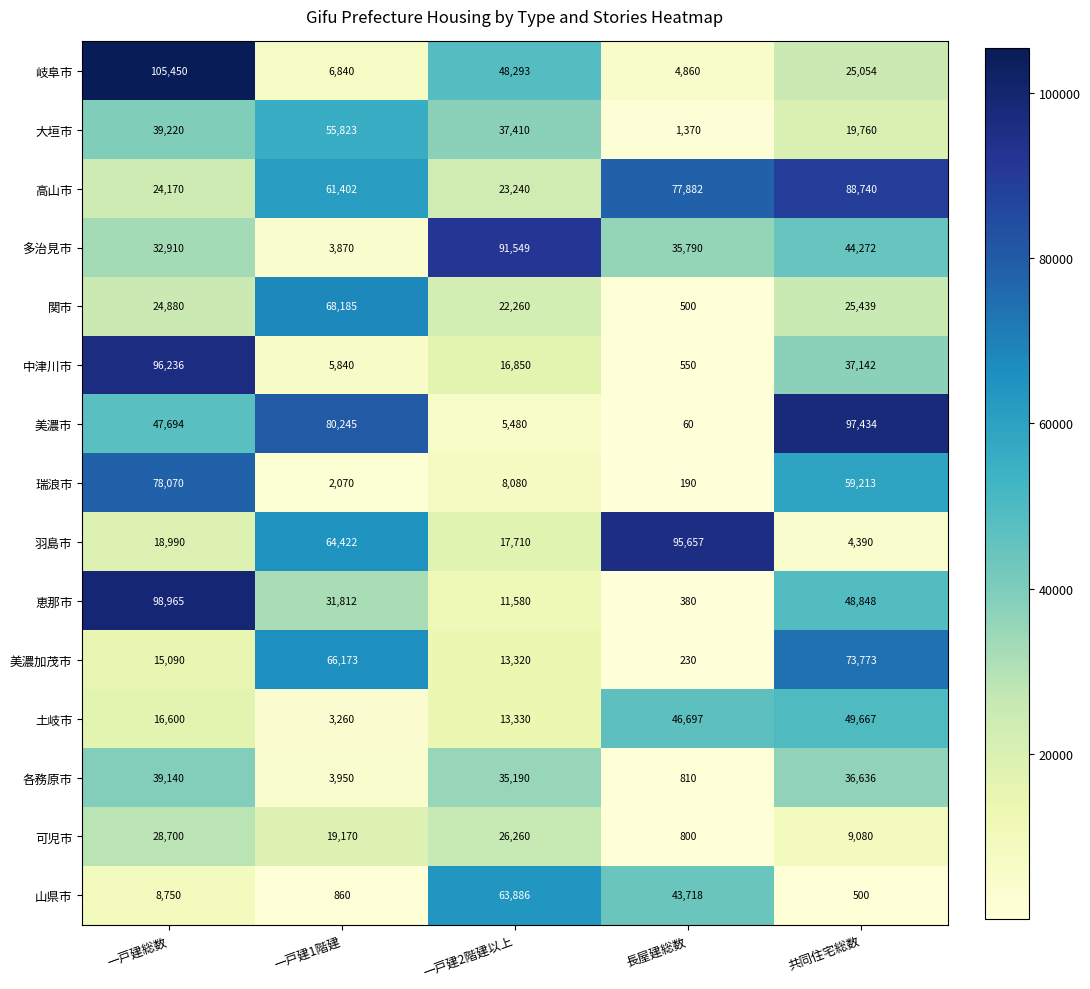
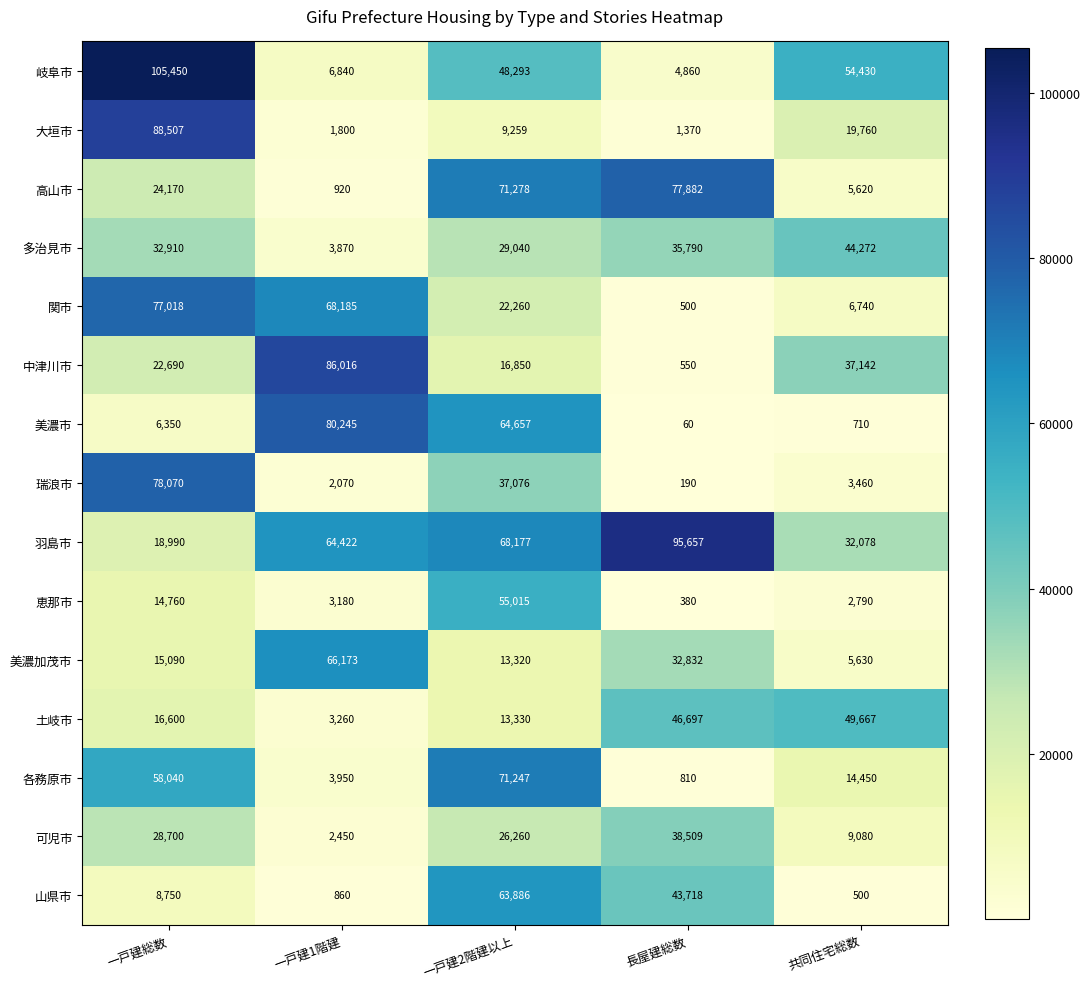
  {
    "岐阜市": {
      "一戸建総数": "105,450",
      "一戸建1階建": "6,840",
      "一戸建2階建以上": "48,293",
      "長屋建総数": "4,860",
-     "共同住宅総数": "25,054"
+     "共同住宅総数": "54,430"
    },
    "大垣市": {
-     "一戸建総数": "39,220",
-     "一戸建1階建": "55,823",
-     "一戸建2階建以上": "37,410",
+     "一戸建総数": "88,507",
+     "一戸建1階建": "1,800",
+     "一戸建2階建以上": "9,259",
      "長屋建総数": "1,370",
      "共同住宅総数": "19,760"
    },
    "高山市": {
      "一戸建総数": "24,170",
-     "一戸建1階建": "61,402",
-     "一戸建2階建以上": "23,240",
+     "一戸建1階建": "920",
+     "一戸建2階建以上": "71,278",
      "長屋建総数": "77,882",
-     "共同住宅総数": "88,740"
+     "共同住宅総数": "5,620"
    },
    "多治見市": {
      "一戸建総数": "32,910",
      "一戸建1階建": "3,870",
-     "一戸建2階建以上": "91,549",
+     "一戸建2階建以上": "29,040",
      "長屋建総数": "35,790",
      "共同住宅総数": "44,272"
    },
    "関市": {
-     "一戸建総数": "24,880",
+     "一戸建総数": "77,018",
      "一戸建1階建": "68,185",
      "一戸建2階建以上": "22,260",
      "長屋建総数": "500",
-     "共同住宅総数": "25,439"
+     "共同住宅総数": "6,740"
    },
    "中津川市": {
-     "一戸建総数": "96,236",
-     "一戸建1階建": "5,840",
+     "一戸建総数": "22,690",
+     "一戸建1階建": "86,016",
      "一戸建2階建以上": "16,850",
      "長屋建総数": "550",
      "共同住宅総数": "37,142"
    },
    "美濃市": {
-     "一戸建総数": "47,694",
+     "一戸建総数": "6,350",
      "一戸建1階建": "80,245",
-     "一戸建2階建以上": "5,480",
+     "一戸建2階建以上": "64,657",
      "長屋建総数": "60",
-     "共同住宅総数": "97,434"
+     "共同住宅総数": "710"
    },
    "瑞浪市": {
      "一戸建総数": "78,070",
      "一戸建1階建": "2,070",
-     "一戸建2階建以上": "8,080",
+     "一戸建2階建以上": "37,076",
      "長屋建総数": "190",
-     "共同住宅総数": "59,213"
+     "共同住宅総数": "3,460"
    },
    "羽島市": {
      "一戸建総数": "18,990",
      "一戸建1階建": "64,422",
-     "一戸建2階建以上": "17,710",
+     "一戸建2階建以上": "68,177",
      "長屋建総数": "95,657",
-     "共同住宅総数": "4,390"
+     "共同住宅総数": "32,078"
    },
    "恵那市": {
-     "一戸建総数": "98,965",
-     "一戸建1階建": "31,812",
-     "一戸建2階建以上": "11,580",
+     "一戸建総数": "14,760",
+     "一戸建1階建": "3,180",
+     "一戸建2階建以上": "55,015",
      "長屋建総数": "380",
-     "共同住宅総数": "48,848"
+     "共同住宅総数": "2,790"
    },
    "美濃加茂市": {
      "一戸建総数": "15,090",
      "一戸建1階建": "66,173",
      "一戸建2階建以上": "13,320",
-     "長屋建総数": "230",
-     "共同住宅総数": "73,773"
+     "長屋建総数": "32,832",
+     "共同住宅総数": "5,630"
    },
    "土岐市": {
      "一戸建総数": "16,600",
      "一戸建1階建": "3,260",
      "一戸建2階建以上": "13,330",
      "長屋建総数": "46,697",
      "共同住宅総数": "49,667"
    },
    "各務原市": {
-     "一戸建総数": "39,140",
+     "一戸建総数": "58,040",
      "一戸建1階建": "3,950",
-     "一戸建2階建以上": "35,190",
+     "一戸建2階建以上": "71,247",
      "長屋建総数": "810",
-     "共同住宅総数": "36,636"
+     "共同住宅総数": "14,450"
    },
    "可児市": {
      "一戸建総数": "28,700",
-     "一戸建1階建": "19,170",
+     "一戸建1階建": "2,450",
      "一戸建2階建以上": "26,260",
-     "長屋建総数": "800",
+     "長屋建総数": "38,509",
      "共同住宅総数": "9,080"
    },
    "山県市": {
      "一戸建総数": "8,750",
      "一戸建1階建": "860",
      "一戸建2階建以上": "63,886",
      "長屋建総数": "43,718",
      "共同住宅総数": "500"
    }
  }
